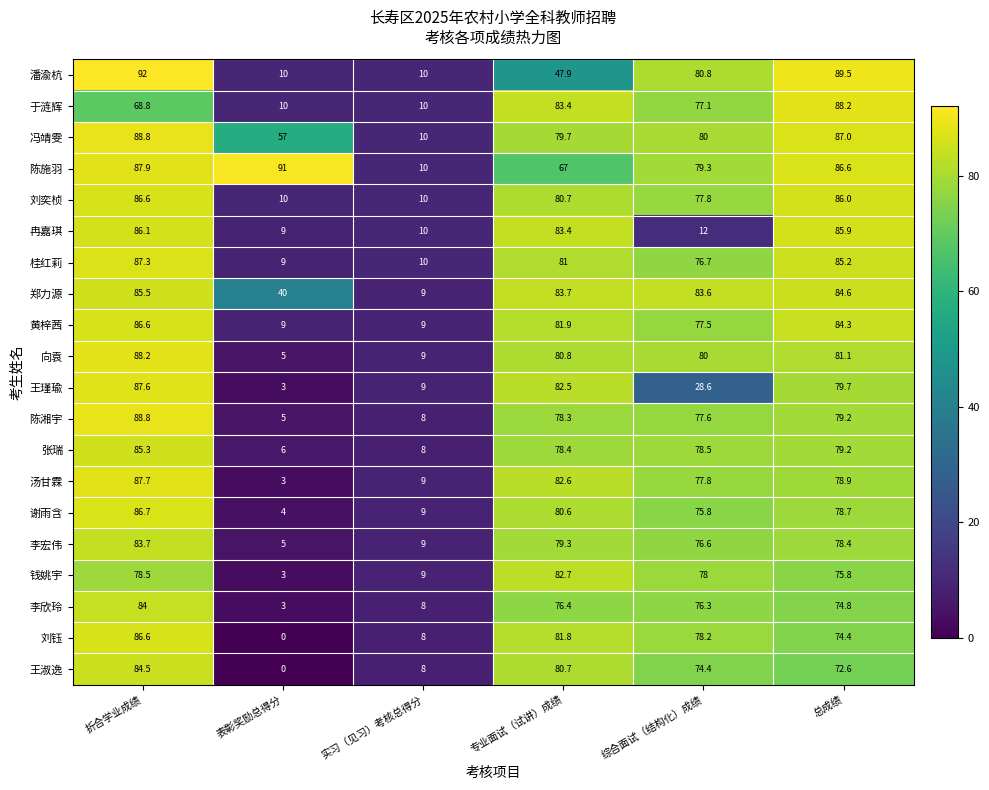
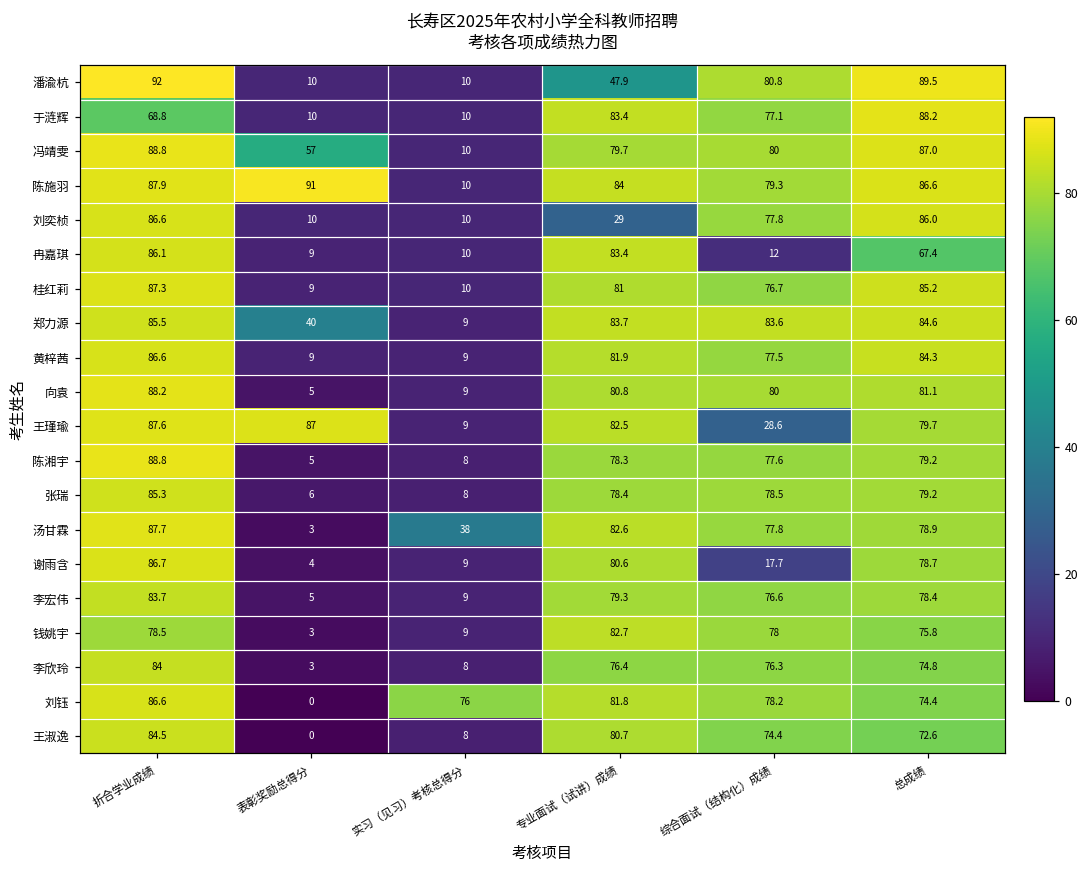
  {
    "潘渝杭": {
      "折合学业成绩": 92,
      "表彰奖励总得分": 10,
      "实习（见习）考核总得分": 10,
      "专业面试（试讲）成绩": 47.9,
      "综合面试（结构化）成绩": 80.8,
      "总成绩": 89.5
    },
    "于涟辉": {
      "折合学业成绩": 68.8,
      "表彰奖励总得分": 10,
      "实习（见习）考核总得分": 10,
      "专业面试（试讲）成绩": 83.4,
      "综合面试（结构化）成绩": 77.1,
      "总成绩": 88.2
    },
    "冯靖雯": {
      "折合学业成绩": 88.8,
      "表彰奖励总得分": 57,
      "实习（见习）考核总得分": 10,
      "专业面试（试讲）成绩": 79.7,
      "综合面试（结构化）成绩": 80,
      "总成绩": 87.0
    },
    "陈施羽": {
      "折合学业成绩": 87.9,
      "表彰奖励总得分": 91,
      "实习（见习）考核总得分": 10,
-     "专业面试（试讲）成绩": 67,
+     "专业面试（试讲）成绩": 84,
      "综合面试（结构化）成绩": 79.3,
      "总成绩": 86.6
    },
    "刘奕桢": {
      "折合学业成绩": 86.6,
      "表彰奖励总得分": 10,
      "实习（见习）考核总得分": 10,
-     "专业面试（试讲）成绩": 80.7,
+     "专业面试（试讲）成绩": 29,
      "综合面试（结构化）成绩": 77.8,
      "总成绩": 86.0
    },
    "冉嘉琪": {
      "折合学业成绩": 86.1,
      "表彰奖励总得分": 9,
      "实习（见习）考核总得分": 10,
      "专业面试（试讲）成绩": 83.4,
      "综合面试（结构化）成绩": 12,
-     "总成绩": 85.9
+     "总成绩": 67.4
    },
    "桂红莉": {
      "折合学业成绩": 87.3,
      "表彰奖励总得分": 9,
      "实习（见习）考核总得分": 10,
      "专业面试（试讲）成绩": 81,
      "综合面试（结构化）成绩": 76.7,
      "总成绩": 85.2
    },
    "郑力源": {
      "折合学业成绩": 85.5,
      "表彰奖励总得分": 40,
      "实习（见习）考核总得分": 9,
      "专业面试（试讲）成绩": 83.7,
      "综合面试（结构化）成绩": 83.6,
      "总成绩": 84.6
    },
    "黄梓茜": {
      "折合学业成绩": 86.6,
      "表彰奖励总得分": 9,
      "实习（见习）考核总得分": 9,
      "专业面试（试讲）成绩": 81.9,
      "综合面试（结构化）成绩": 77.5,
      "总成绩": 84.3
    },
    "向袁": {
      "折合学业成绩": 88.2,
      "表彰奖励总得分": 5,
      "实习（见习）考核总得分": 9,
      "专业面试（试讲）成绩": 80.8,
      "综合面试（结构化）成绩": 80,
      "总成绩": 81.1
    },
    "王瑾瑜": {
      "折合学业成绩": 87.6,
-     "表彰奖励总得分": 3,
+     "表彰奖励总得分": 87,
      "实习（见习）考核总得分": 9,
      "专业面试（试讲）成绩": 82.5,
      "综合面试（结构化）成绩": 28.6,
      "总成绩": 79.7
    },
    "陈湘宇": {
      "折合学业成绩": 88.8,
      "表彰奖励总得分": 5,
      "实习（见习）考核总得分": 8,
      "专业面试（试讲）成绩": 78.3,
      "综合面试（结构化）成绩": 77.6,
      "总成绩": 79.2
    },
    "张瑞": {
      "折合学业成绩": 85.3,
      "表彰奖励总得分": 6,
      "实习（见习）考核总得分": 8,
      "专业面试（试讲）成绩": 78.4,
      "综合面试（结构化）成绩": 78.5,
      "总成绩": 79.2
    },
    "汤甘霖": {
      "折合学业成绩": 87.7,
      "表彰奖励总得分": 3,
-     "实习（见习）考核总得分": 9,
+     "实习（见习）考核总得分": 38,
      "专业面试（试讲）成绩": 82.6,
      "综合面试（结构化）成绩": 77.8,
      "总成绩": 78.9
    },
    "谢雨含": {
      "折合学业成绩": 86.7,
      "表彰奖励总得分": 4,
      "实习（见习）考核总得分": 9,
      "专业面试（试讲）成绩": 80.6,
-     "综合面试（结构化）成绩": 75.8,
+     "综合面试（结构化）成绩": 17.7,
      "总成绩": 78.7
    },
    "李宏伟": {
      "折合学业成绩": 83.7,
      "表彰奖励总得分": 5,
      "实习（见习）考核总得分": 9,
      "专业面试（试讲）成绩": 79.3,
      "综合面试（结构化）成绩": 76.6,
      "总成绩": 78.4
    },
    "钱姚宇": {
      "折合学业成绩": 78.5,
      "表彰奖励总得分": 3,
      "实习（见习）考核总得分": 9,
      "专业面试（试讲）成绩": 82.7,
      "综合面试（结构化）成绩": 78,
      "总成绩": 75.8
    },
    "李欣玲": {
      "折合学业成绩": 84,
      "表彰奖励总得分": 3,
      "实习（见习）考核总得分": 8,
      "专业面试（试讲）成绩": 76.4,
      "综合面试（结构化）成绩": 76.3,
      "总成绩": 74.8
    },
    "刘钰": {
      "折合学业成绩": 86.6,
      "表彰奖励总得分": 0,
-     "实习（见习）考核总得分": 8,
+     "实习（见习）考核总得分": 76,
      "专业面试（试讲）成绩": 81.8,
      "综合面试（结构化）成绩": 78.2,
      "总成绩": 74.4
    },
    "王淑逸": {
      "折合学业成绩": 84.5,
      "表彰奖励总得分": 0,
      "实习（见习）考核总得分": 8,
      "专业面试（试讲）成绩": 80.7,
      "综合面试（结构化）成绩": 74.4,
      "总成绩": 72.6
    }
  }
